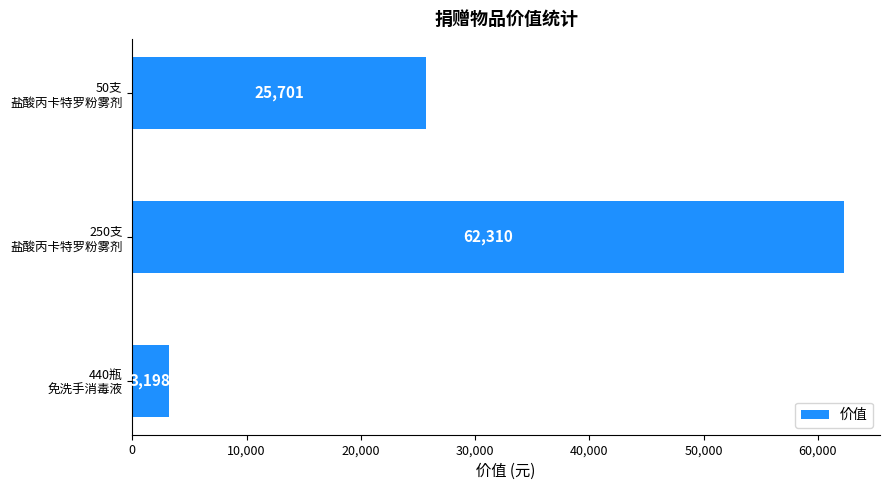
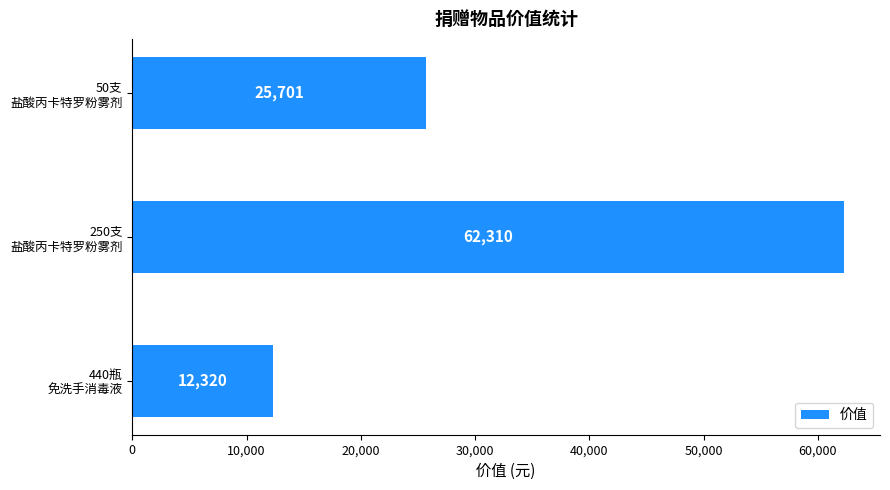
  {
    "50支 盐酸丙卡特罗粉雾剂": "25,701",
    "250支 盐酸丙卡特罗粉雾剂": "62,310",
-   "440瓶 免洗手消毒液": "3,198"
+   "440瓶 免洗手消毒液": "12,320"
  }
